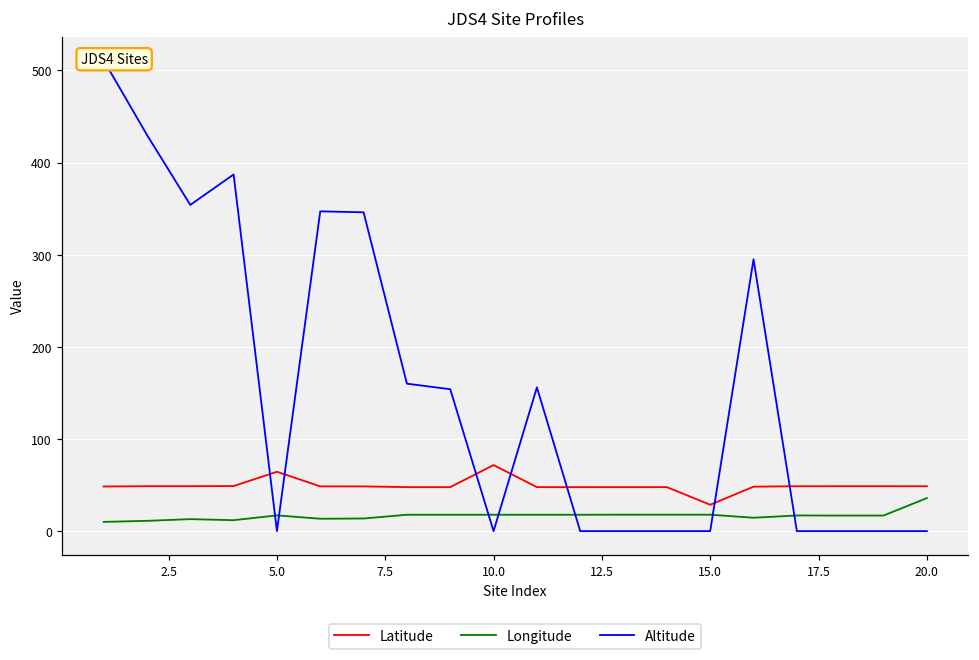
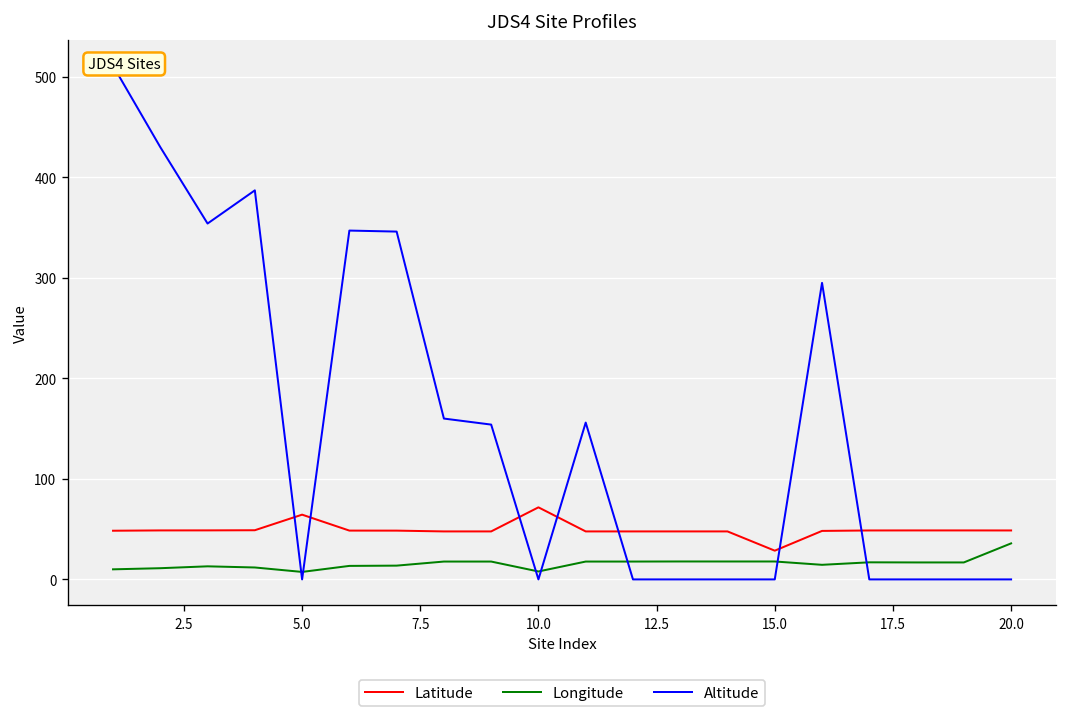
  {
    "Latitude": {
      "5.0": 60,
      "10.0": 70,
      "15.0": 30,
      "20.0": 50
    },
    "Longitude": {
-     "5.0": 20,
-     "10.0": 20,
+     "5.0": 10,
+     "10.0": 10,
      "15.0": 20,
      "20.0": 40
    },
    "Altitude": {
      "5.0": 0,
      "10.0": 0,
      "15.0": 0,
      "20.0": 0
    }
  }
